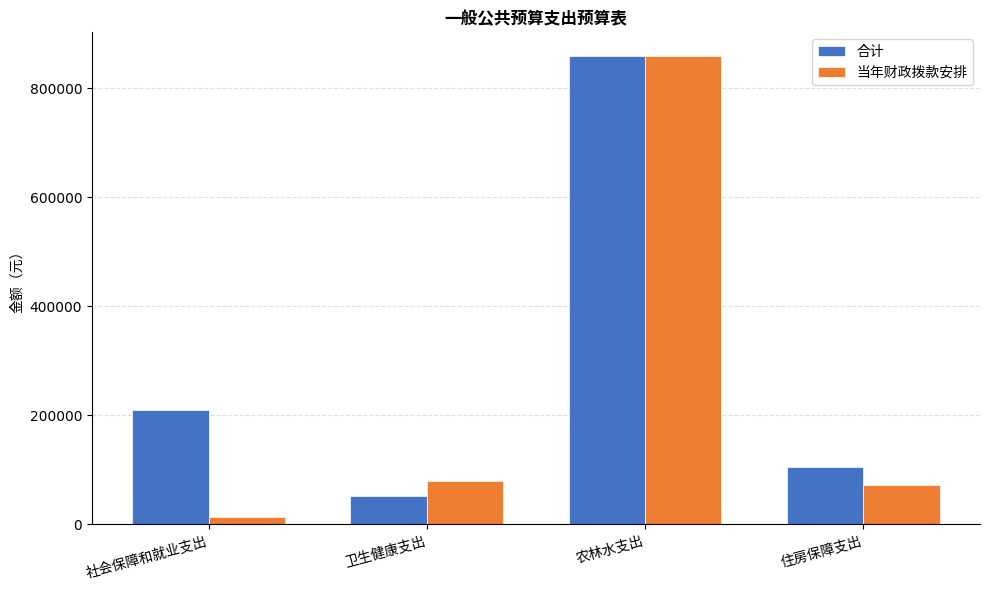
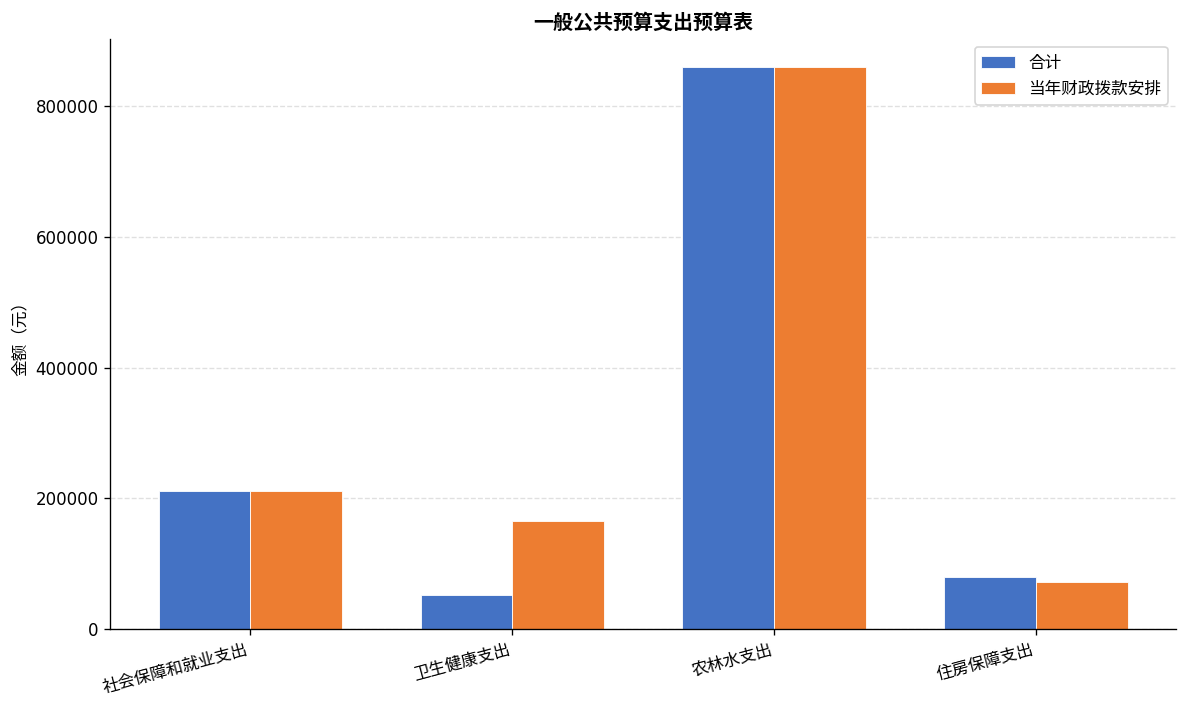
  {
    "合计": {
      "社会保障和就业支出": 210000,
      "卫生健康支出": 50000,
      "农林水支出": 860000,
-     "住房保障支出": 110000
+     "住房保障支出": 80000
    },
    "当年财政拨款安排": {
-     "社会保障和就业支出": 10000,
-     "卫生健康支出": 80000,
+     "社会保障和就业支出": 210000,
+     "卫生健康支出": 170000,
      "农林水支出": 860000,
      "住房保障支出": 70000
    }
  }
